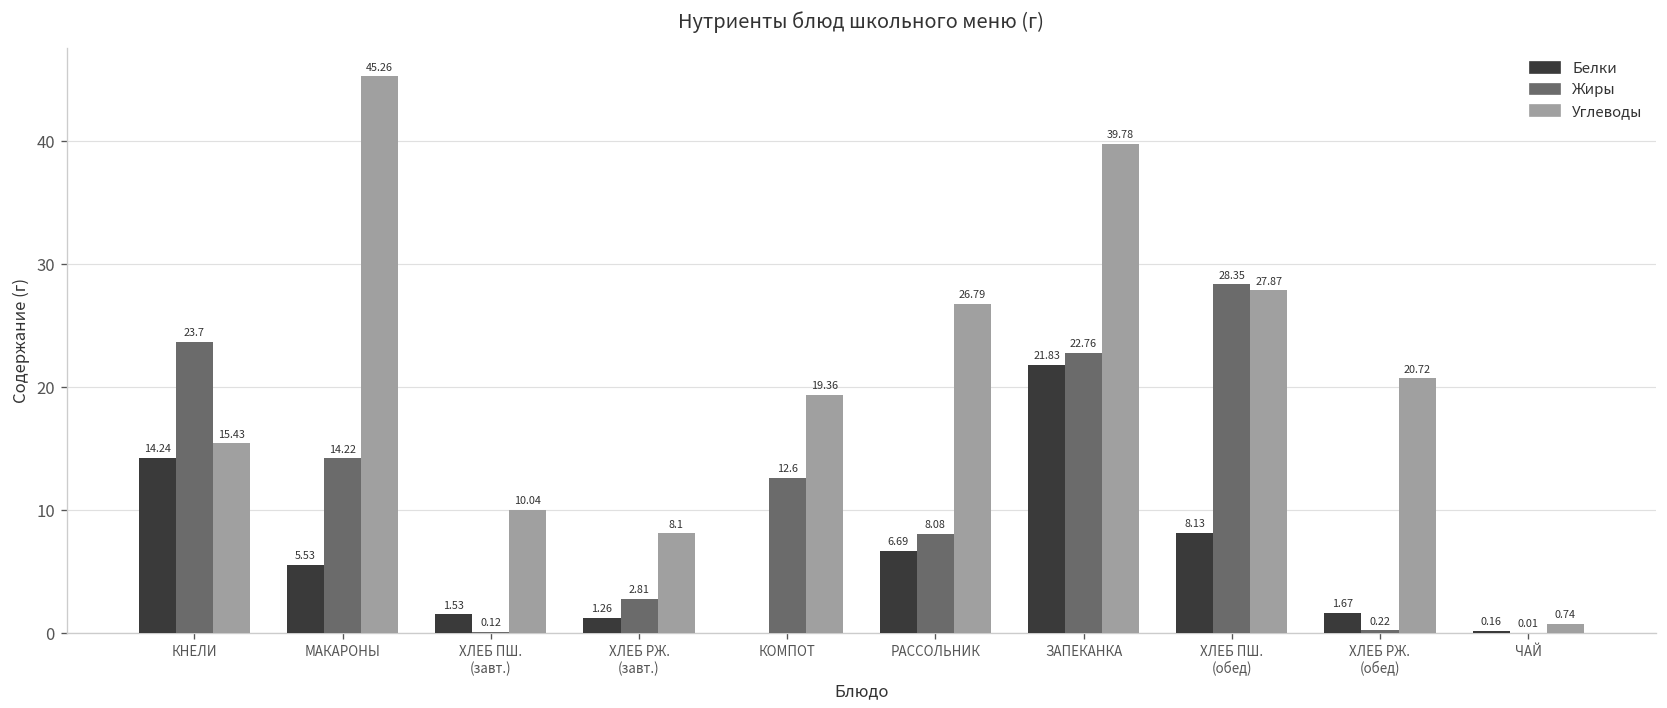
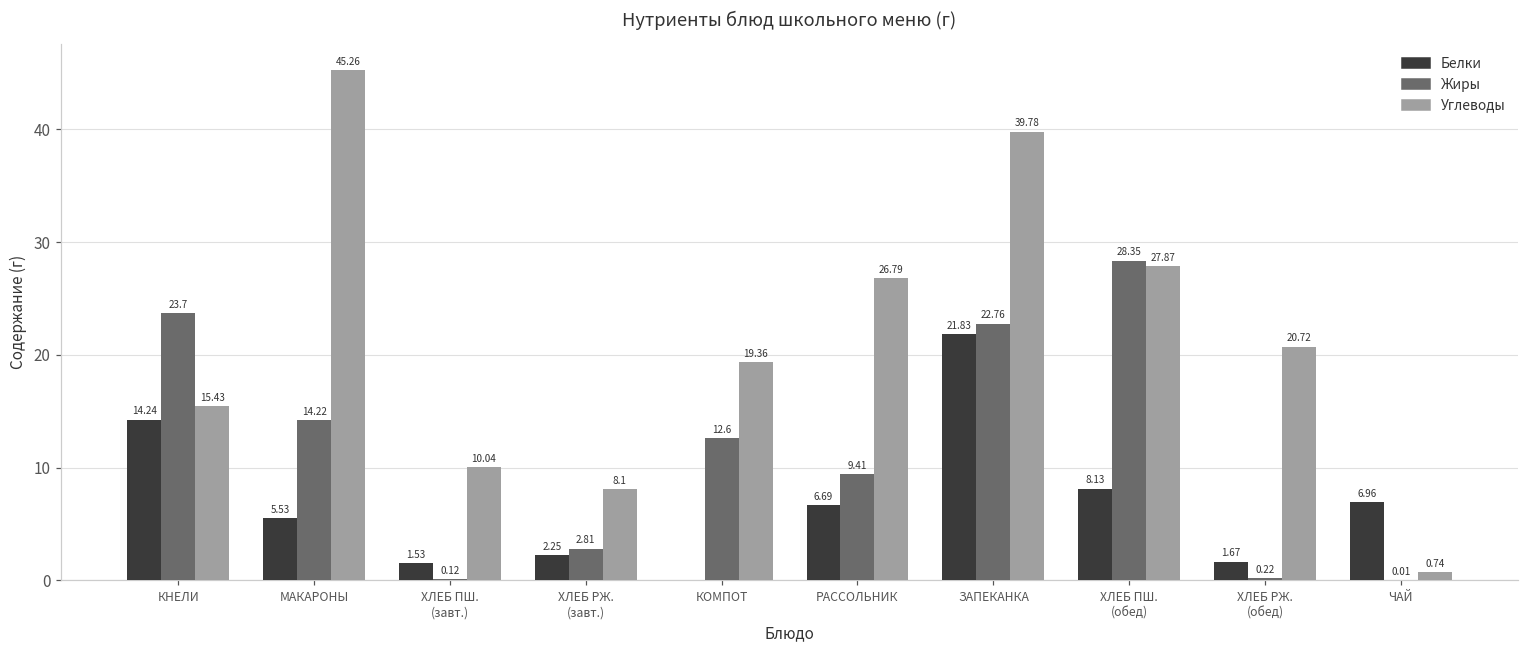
  {
    "Белки": {
      "КНЕЛИ": 14.24,
      "МАКАРОНЫ": 5.53,
      "ХЛЕБ ПШ. (завт.)": 1.53,
-     "ХЛЕБ РЖ. (завт.)": 1.26,
+     "ХЛЕБ РЖ. (завт.)": 2.25,
      "РАССОЛЬНИК": 6.69,
      "ЗАПЕКАНКА": 21.83,
      "ХЛЕБ ПШ. (обед)": 8.13,
      "ХЛЕБ РЖ. (обед)": 1.67,
-     "ЧАЙ": 0.16
+     "ЧАЙ": 6.96
    },
    "Жиры": {
      "КНЕЛИ": 23.7,
      "МАКАРОНЫ": 14.22,
      "ХЛЕБ ПШ. (завт.)": 0.12,
      "ХЛЕБ РЖ. (завт.)": 2.81,
      "КОМПОТ": 12.6,
-     "РАССОЛЬНИК": 8.08,
+     "РАССОЛЬНИК": 9.41,
      "ЗАПЕКАНКА": 22.76,
      "ХЛЕБ ПШ. (обед)": 28.35,
      "ХЛЕБ РЖ. (обед)": 0.22,
      "ЧАЙ": 0.01
    },
    "Углеводы": {
      "КНЕЛИ": 15.43,
      "МАКАРОНЫ": 45.26,
      "ХЛЕБ ПШ. (завт.)": 10.04,
      "ХЛЕБ РЖ. (завт.)": 8.1,
      "КОМПОТ": 19.36,
      "РАССОЛЬНИК": 26.79,
      "ЗАПЕКАНКА": 39.78,
      "ХЛЕБ ПШ. (обед)": 27.87,
      "ХЛЕБ РЖ. (обед)": 20.72,
      "ЧАЙ": 0.74
    }
  }
